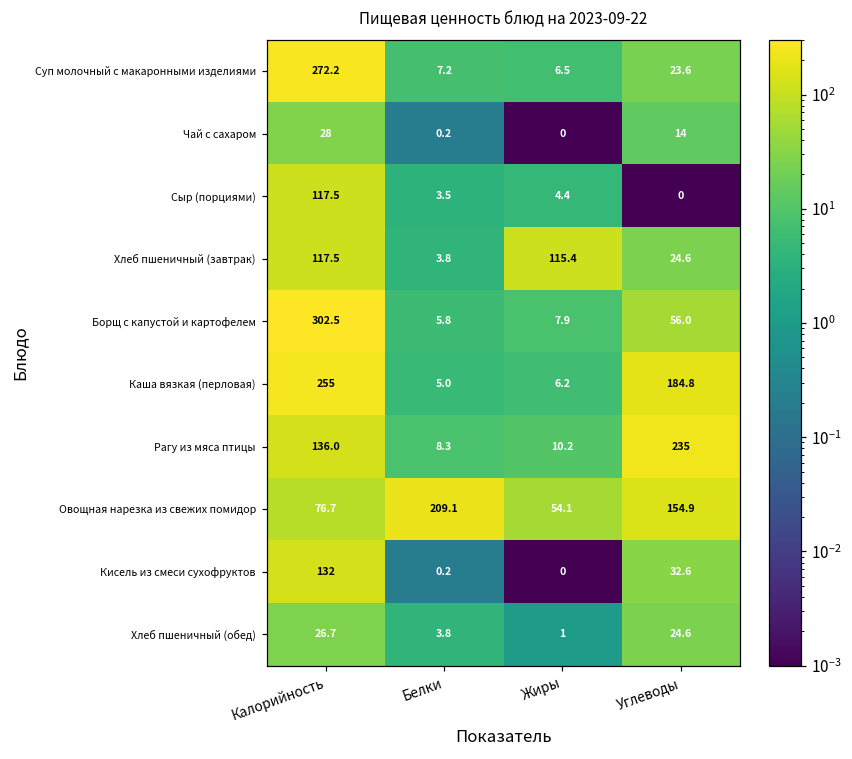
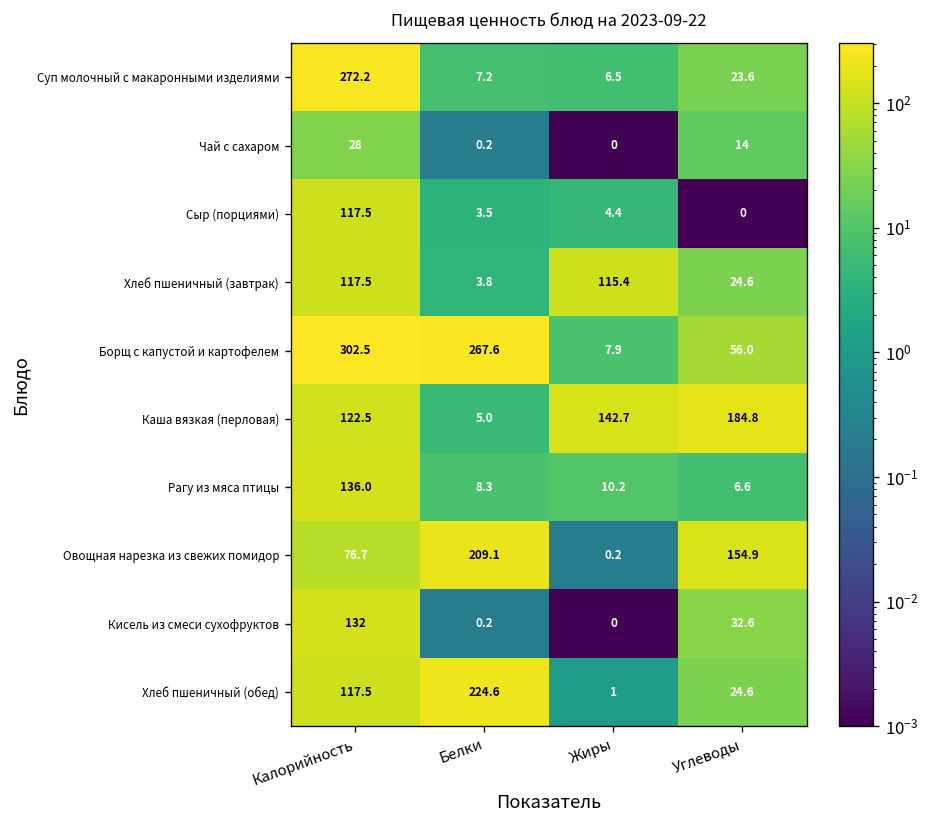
  {
    "Суп молочный с макаронными изделиями": {
      "Калорийность": 272.2,
      "Белки": 7.2,
      "Жиры": 6.5,
      "Углеводы": 23.6
    },
    "Чай с сахаром": {
      "Калорийность": 28,
      "Белки": 0.2,
      "Жиры": 0,
      "Углеводы": 14
    },
    "Сыр (порциями)": {
      "Калорийность": 117.5,
      "Белки": 3.5,
      "Жиры": 4.4,
      "Углеводы": 0
    },
    "Хлеб пшеничный (завтрак)": {
      "Калорийность": 117.5,
      "Белки": 3.8,
      "Жиры": 115.4,
      "Углеводы": 24.6
    },
    "Борщ с капустой и картофелем": {
      "Калорийность": 302.5,
-     "Белки": 5.8,
+     "Белки": 267.6,
      "Жиры": 7.9,
      "Углеводы": 56.0
    },
    "Каша вязкая (перловая)": {
-     "Калорийность": 255,
+     "Калорийность": 122.5,
      "Белки": 5.0,
-     "Жиры": 6.2,
+     "Жиры": 142.7,
      "Углеводы": 184.8
    },
    "Рагу из мяса птицы": {
      "Калорийность": 136.0,
      "Белки": 8.3,
      "Жиры": 10.2,
-     "Углеводы": 235
+     "Углеводы": 6.6
    },
    "Овощная нарезка из свежих помидор": {
      "Калорийность": 76.7,
      "Белки": 209.1,
-     "Жиры": 54.1,
+     "Жиры": 0.2,
      "Углеводы": 154.9
    },
    "Кисель из смеси сухофруктов": {
      "Калорийность": 132,
      "Белки": 0.2,
      "Жиры": 0,
      "Углеводы": 32.6
    },
    "Хлеб пшеничный (обед)": {
-     "Калорийность": 26.7,
-     "Белки": 3.8,
+     "Калорийность": 117.5,
+     "Белки": 224.6,
      "Жиры": 1,
      "Углеводы": 24.6
    }
  }
